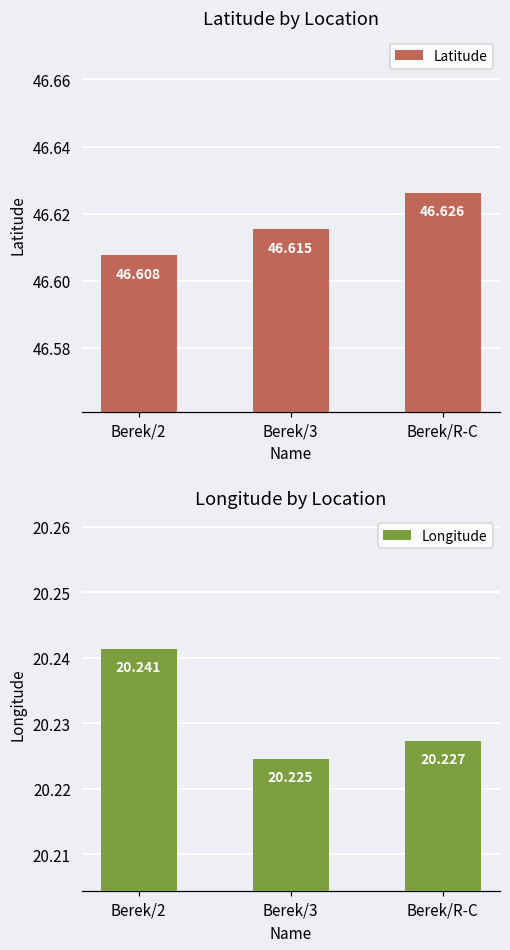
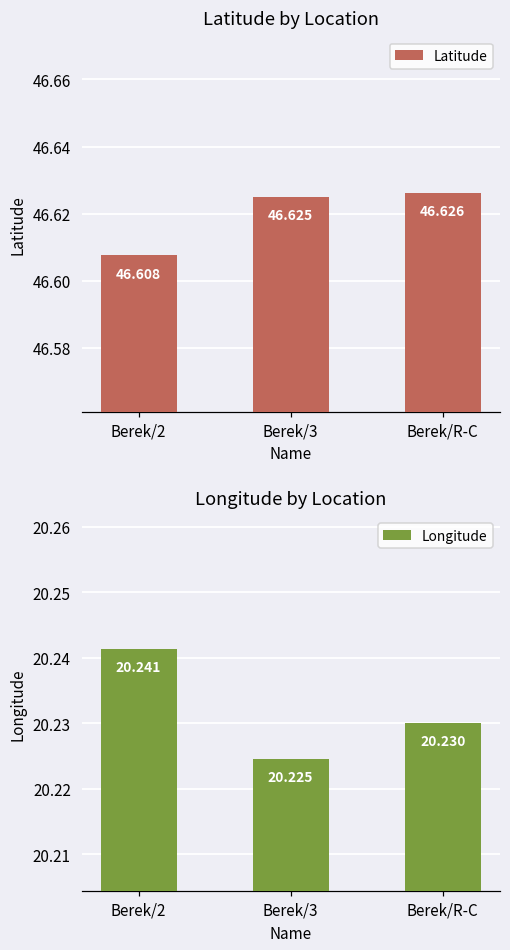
  {
    "Latitude by Location": {
      "Berek/2": 46.608,
-     "Berek/3": 46.615,
+     "Berek/3": 46.625,
      "Berek/R-C": 46.626
    },
    "Longitude by Location": {
      "Berek/2": 20.241,
      "Berek/3": 20.225,
-     "Berek/R-C": 20.227
+     "Berek/R-C": 20.230
    }
  }
